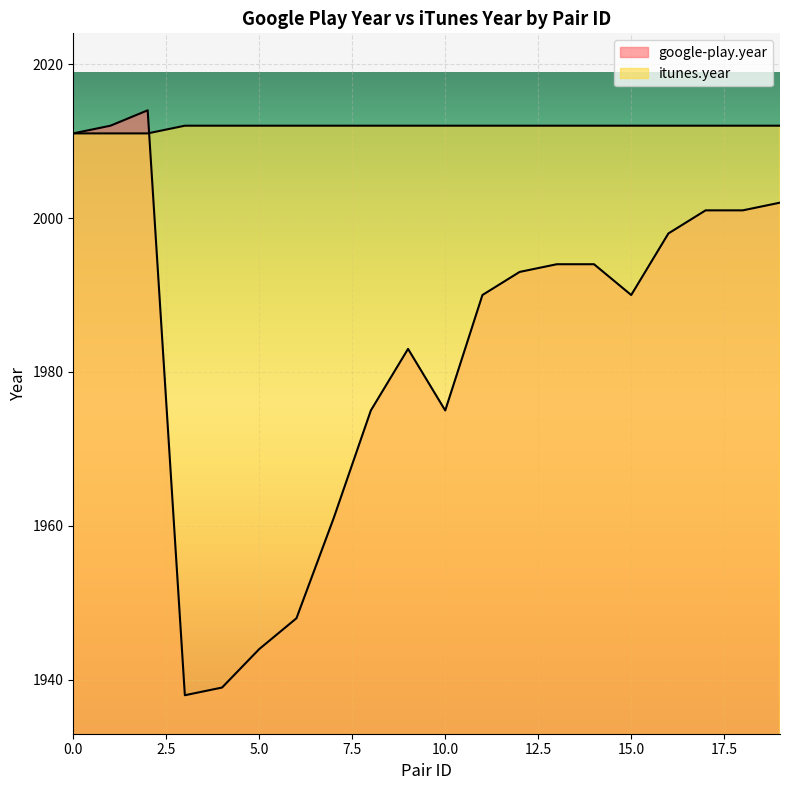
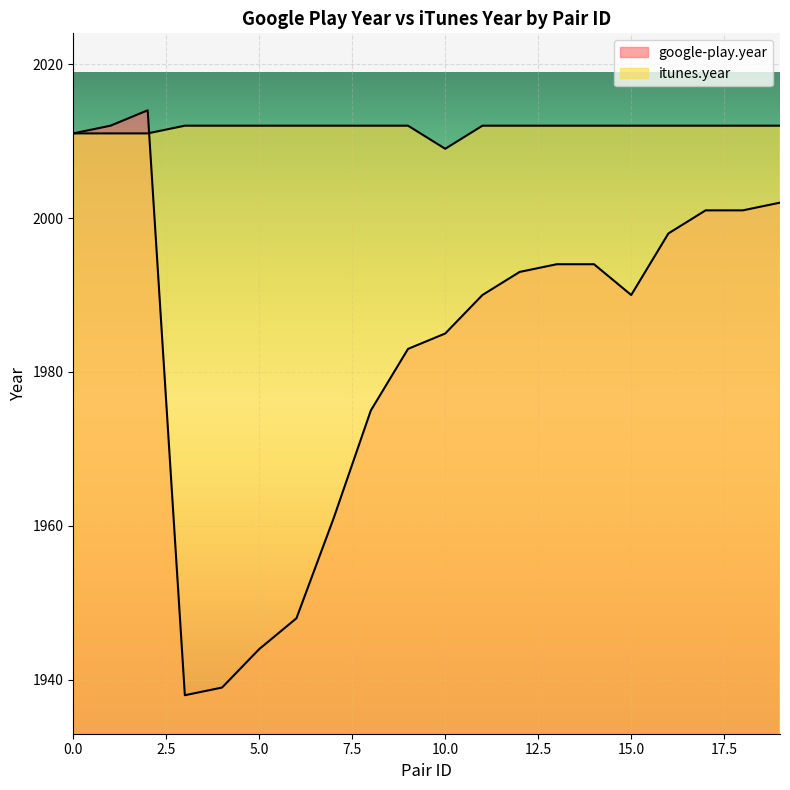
  {
    "google-play.year": {
      "5.0": 1944,
-     "10.0": 1975,
+     "10.0": 1985,
      "15.0": 1990
    },
    "itunes.year": {
      "5.0": 2012,
-     "10.0": 2012,
+     "10.0": 2009,
      "15.0": 2012
    }
  }
